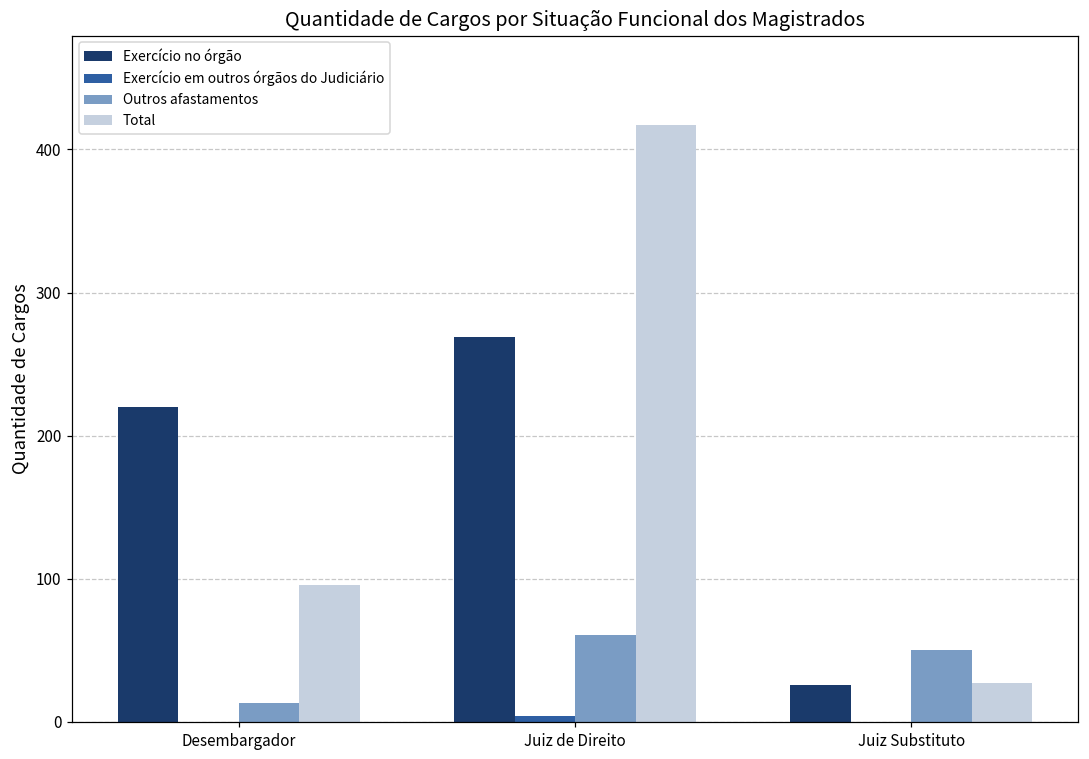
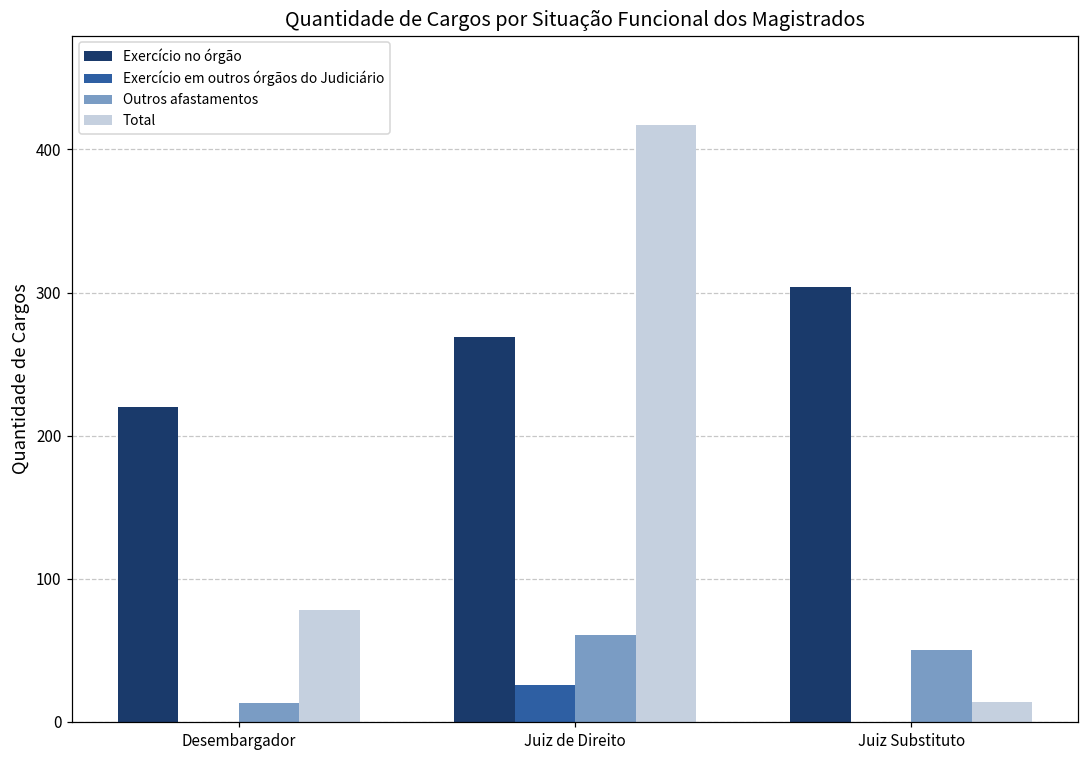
  {
    "Exercício no órgão": {
      "Desembargador": 220,
      "Juiz de Direito": 269,
-     "Juiz Substituto": 26
+     "Juiz Substituto": 304
    },
    "Exercício em outros órgãos do Judiciário": {
      "Desembargador": 0,
-     "Juiz de Direito": 4,
+     "Juiz de Direito": 26,
      "Juiz Substituto": 0
    },
    "Outros afastamentos": {
      "Desembargador": 13,
      "Juiz de Direito": 61,
      "Juiz Substituto": 50
    },
    "Total": {
-     "Desembargador": 96,
+     "Desembargador": 78,
      "Juiz de Direito": 417,
-     "Juiz Substituto": 27
+     "Juiz Substituto": 14
    }
  }
